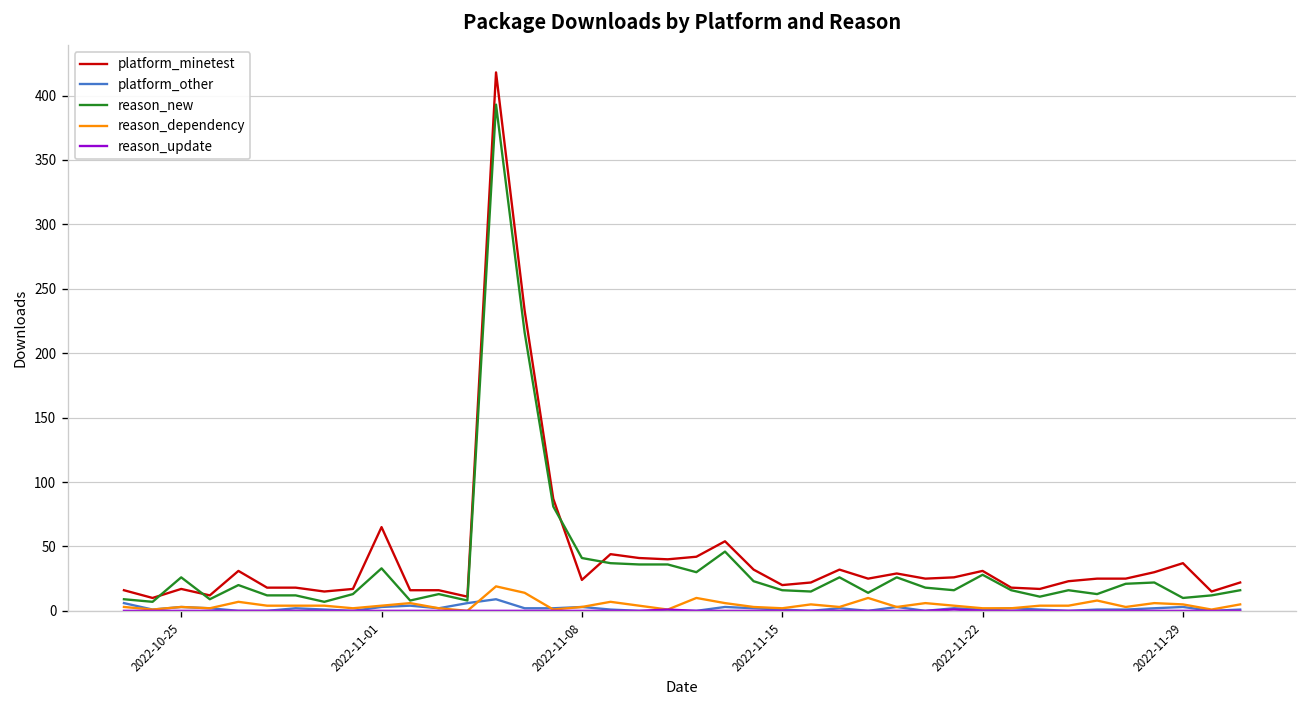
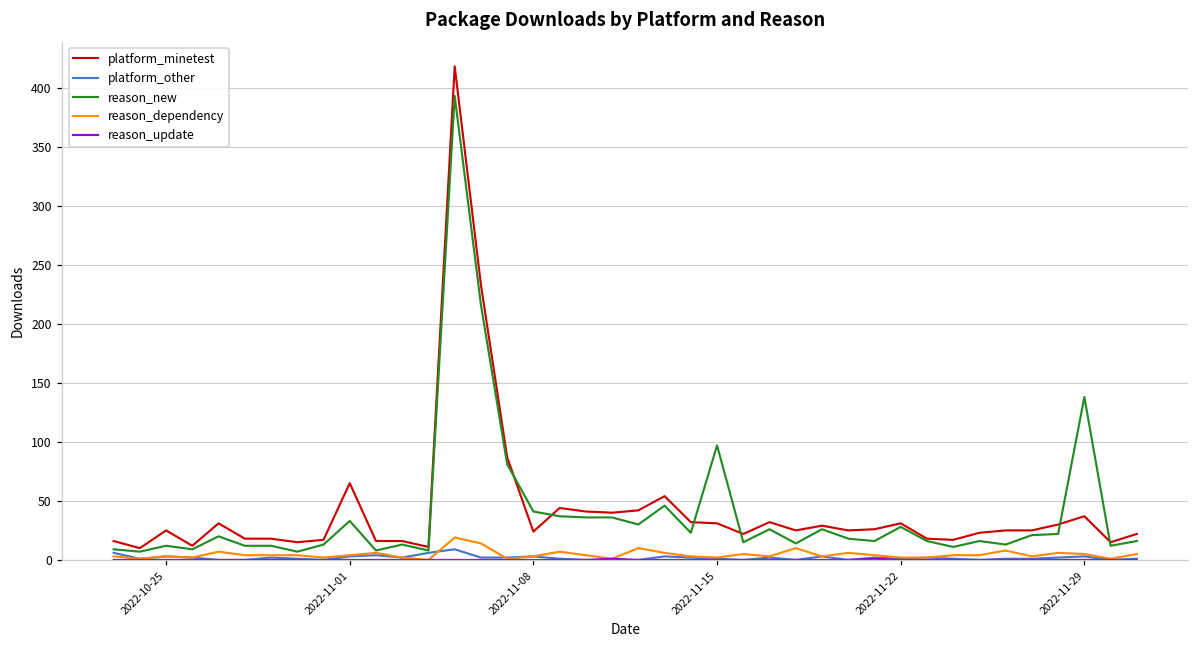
  {
    "platform_minetest": {
-     "2022-10-25": 17,
+     "2022-10-25": 25,
      "2022-11-01": 65,
      "2022-11-08": 24,
-     "2022-11-15": 20,
+     "2022-11-15": 31,
      "2022-11-22": 31,
      "2022-11-29": 37
    },
    "reason_new": {
-     "2022-10-25": 26,
+     "2022-10-25": 12,
      "2022-11-01": 33,
      "2022-11-08": 41,
-     "2022-11-15": 16,
+     "2022-11-15": 97,
      "2022-11-22": 28,
-     "2022-11-29": 10
+     "2022-11-29": 138
    },
    "reason_update": {
      "2022-10-25": 0,
      "2022-11-01": 0,
      "2022-11-08": 0,
      "2022-11-29": 0
    }
  }
